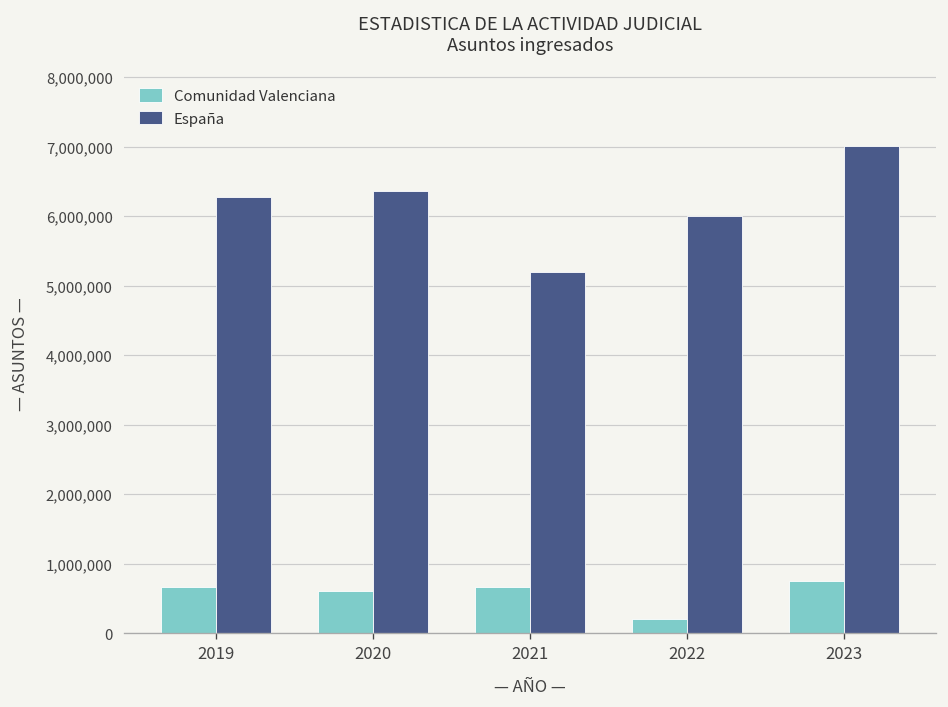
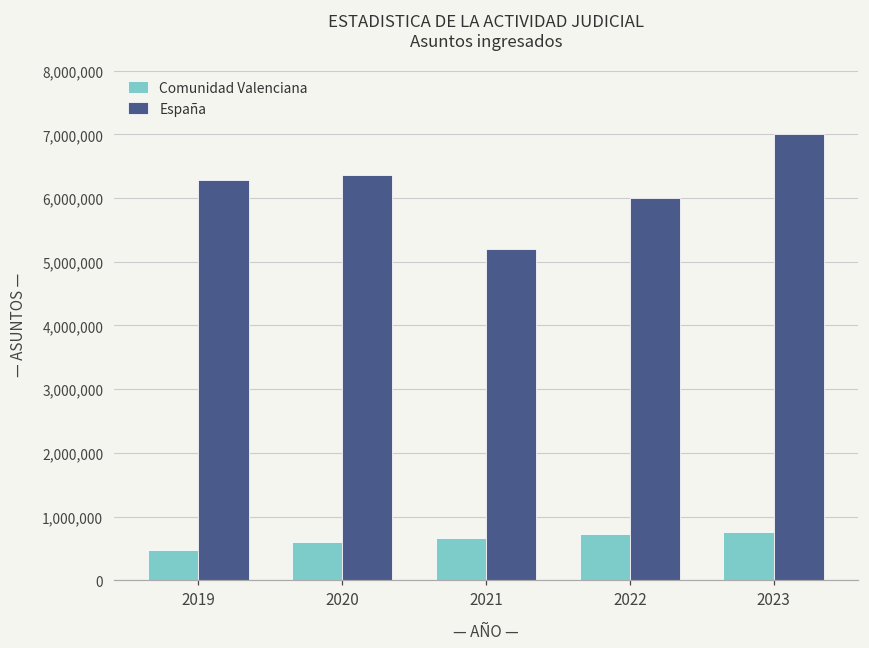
  {
    "Comunidad Valenciana": {
-     "2019": "700,000",
+     "2019": "500,000",
      "2020": "600,000",
      "2021": "700,000",
-     "2022": "200,000",
+     "2022": "700,000",
      "2023": "800,000"
    },
    "España": {
      "2019": "6,300,000",
      "2020": "6,400,000",
      "2021": "5,200,000",
      "2022": "6,000,000",
      "2023": "7,000,000"
    }
  }
